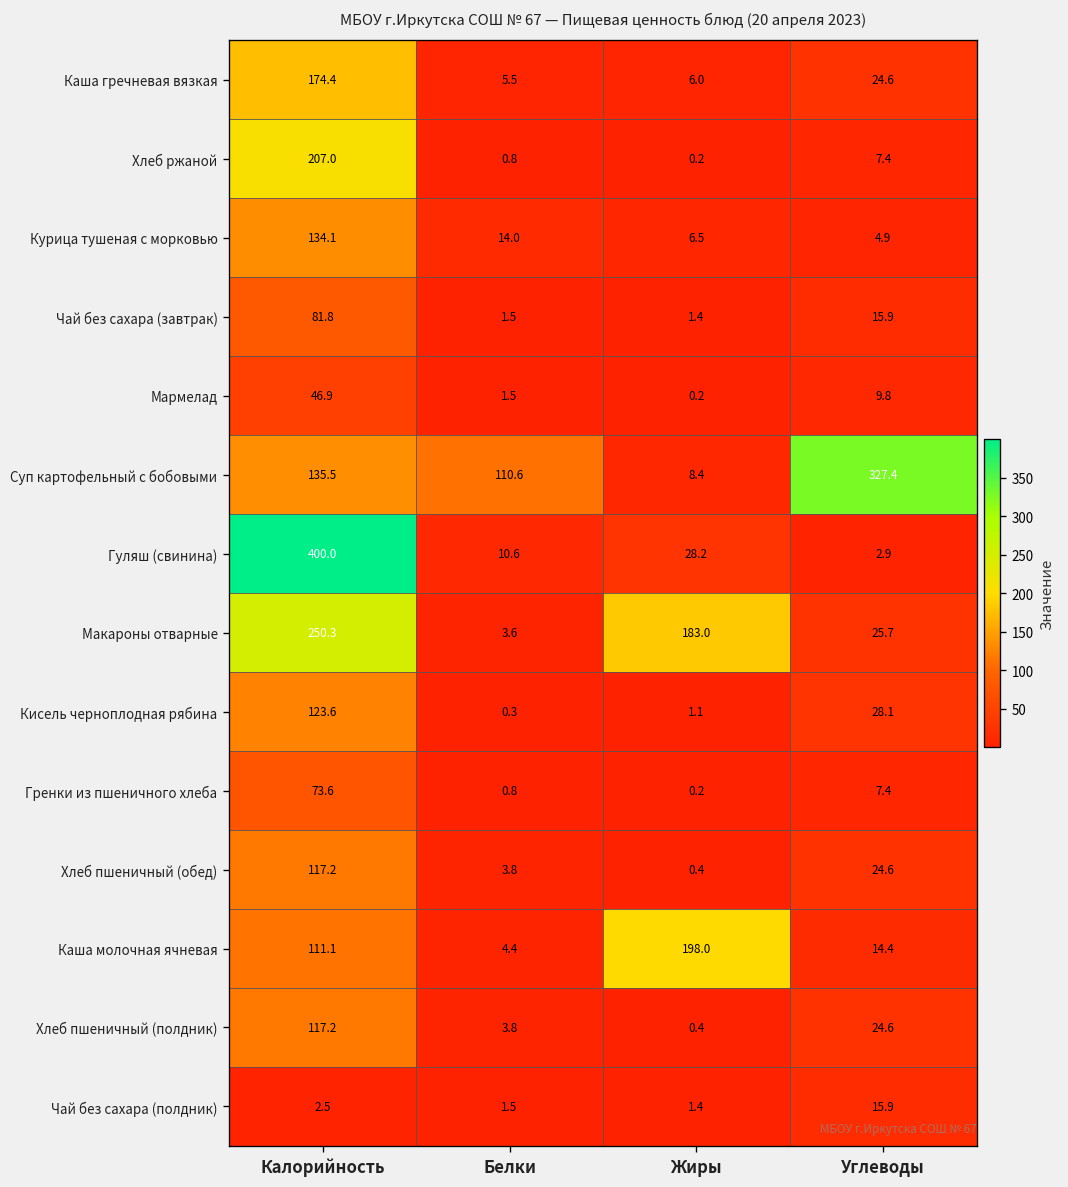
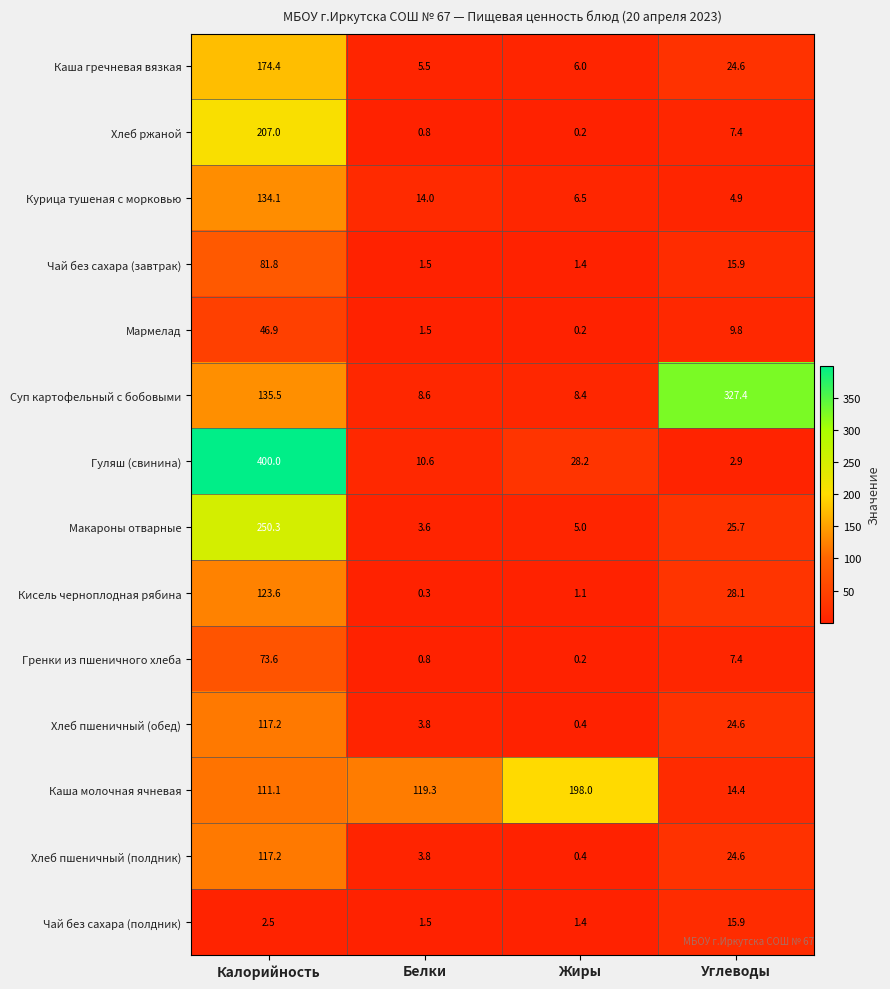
  {
    "Каша гречневая вязкая": {
      "Калорийность": 174.4,
      "Белки": 5.5,
      "Жиры": 6.0,
      "Углеводы": 24.6
    },
    "Хлеб ржаной": {
      "Калорийность": 207.0,
      "Белки": 0.8,
      "Жиры": 0.2,
      "Углеводы": 7.4
    },
    "Курица тушеная с морковью": {
      "Калорийность": 134.1,
      "Белки": 14.0,
      "Жиры": 6.5,
      "Углеводы": 4.9
    },
    "Чай без сахара (завтрак)": {
      "Калорийность": 81.8,
      "Белки": 1.5,
      "Жиры": 1.4,
      "Углеводы": 15.9
    },
    "Мармелад": {
      "Калорийность": 46.9,
      "Белки": 1.5,
      "Жиры": 0.2,
      "Углеводы": 9.8
    },
    "Суп картофельный с бобовыми": {
      "Калорийность": 135.5,
-     "Белки": 110.6,
+     "Белки": 8.6,
      "Жиры": 8.4,
      "Углеводы": 327.4
    },
    "Гуляш (свинина)": {
      "Калорийность": 400.0,
      "Белки": 10.6,
      "Жиры": 28.2,
      "Углеводы": 2.9
    },
    "Макароны отварные": {
      "Калорийность": 250.3,
      "Белки": 3.6,
-     "Жиры": 183.0,
+     "Жиры": 5.0,
      "Углеводы": 25.7
    },
    "Кисель черноплодная рябина": {
      "Калорийность": 123.6,
      "Белки": 0.3,
      "Жиры": 1.1,
      "Углеводы": 28.1
    },
    "Гренки из пшеничного хлеба": {
      "Калорийность": 73.6,
      "Белки": 0.8,
      "Жиры": 0.2,
      "Углеводы": 7.4
    },
    "Хлеб пшеничный (обед)": {
      "Калорийность": 117.2,
      "Белки": 3.8,
      "Жиры": 0.4,
      "Углеводы": 24.6
    },
    "Каша молочная ячневая": {
      "Калорийность": 111.1,
-     "Белки": 4.4,
+     "Белки": 119.3,
      "Жиры": 198.0,
      "Углеводы": 14.4
    },
    "Хлеб пшеничный (полдник)": {
      "Калорийность": 117.2,
      "Белки": 3.8,
      "Жиры": 0.4,
      "Углеводы": 24.6
    },
    "Чай без сахара (полдник)": {
      "Калорийность": 2.5,
      "Белки": 1.5,
      "Жиры": 1.4
    }
  }
